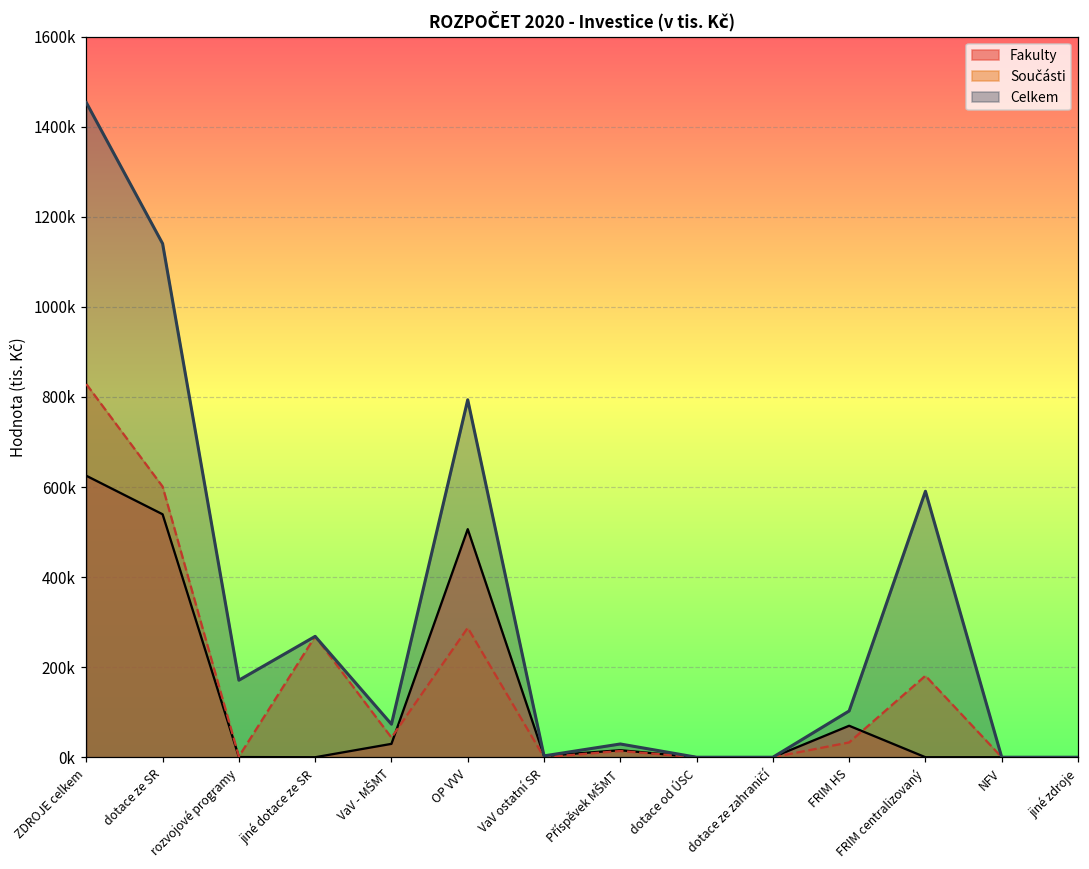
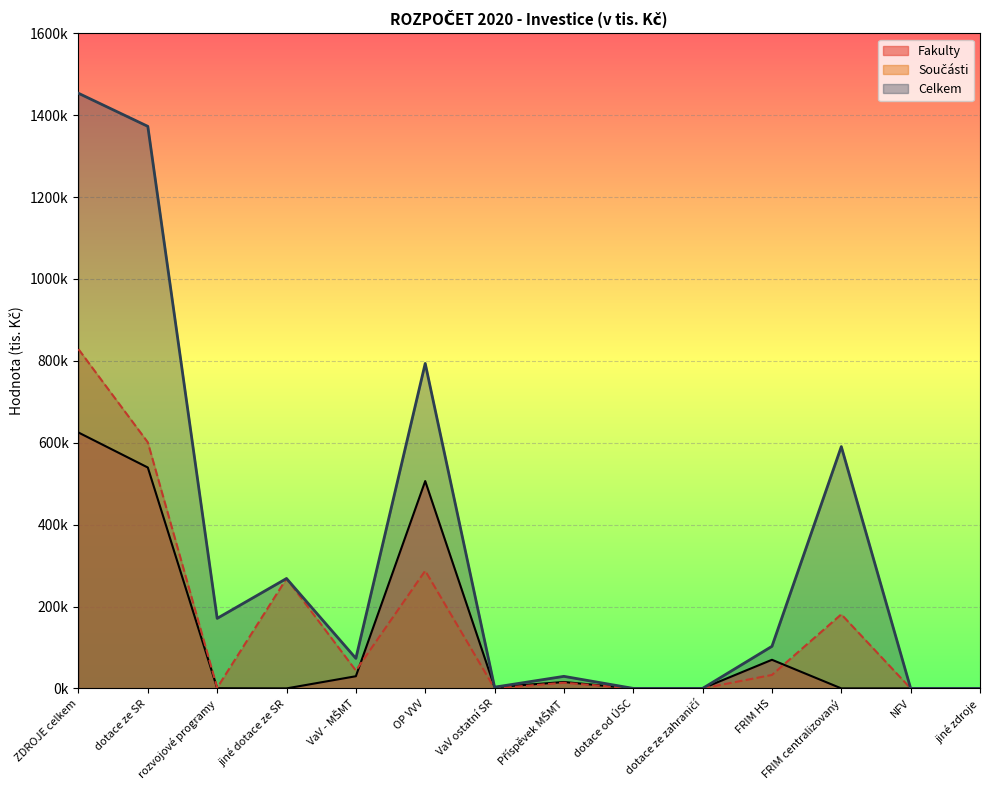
  {
    "Celkem": {
      "ZDROJE celkem": 1450000,
-     "dotace ze SR": 1140000,
+     "dotace ze SR": 1370000,
      "rozvojové programy": 170000,
      "VaV - MŠMT": 70000,
      "OP VVV": 790000,
      "Příspěvek MŠMT": 30000,
      "FRIM HS": 100000,
      "FRIM centralizovaný": 590000
    }
  }
